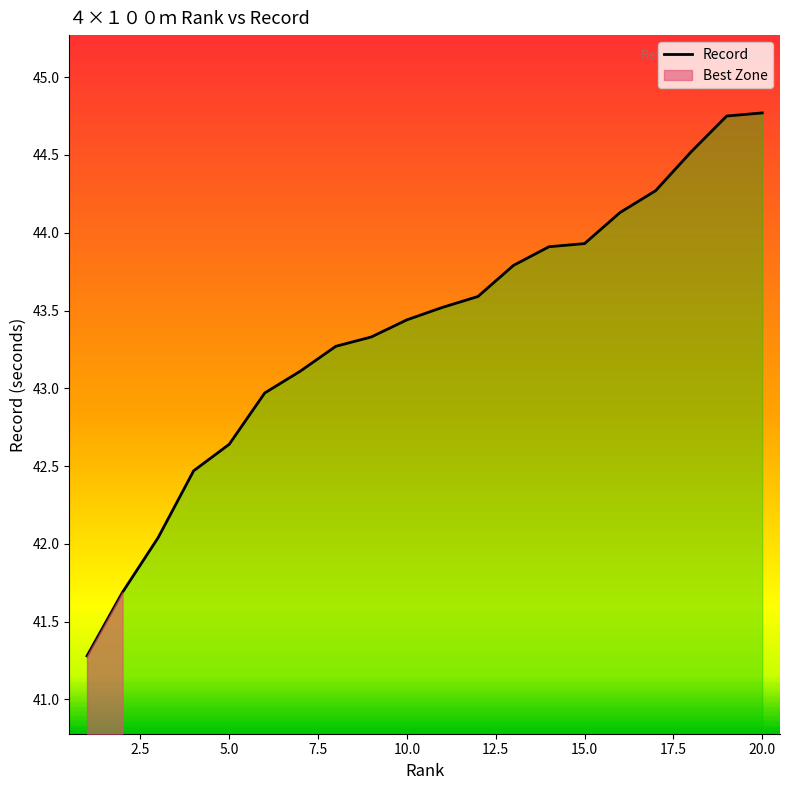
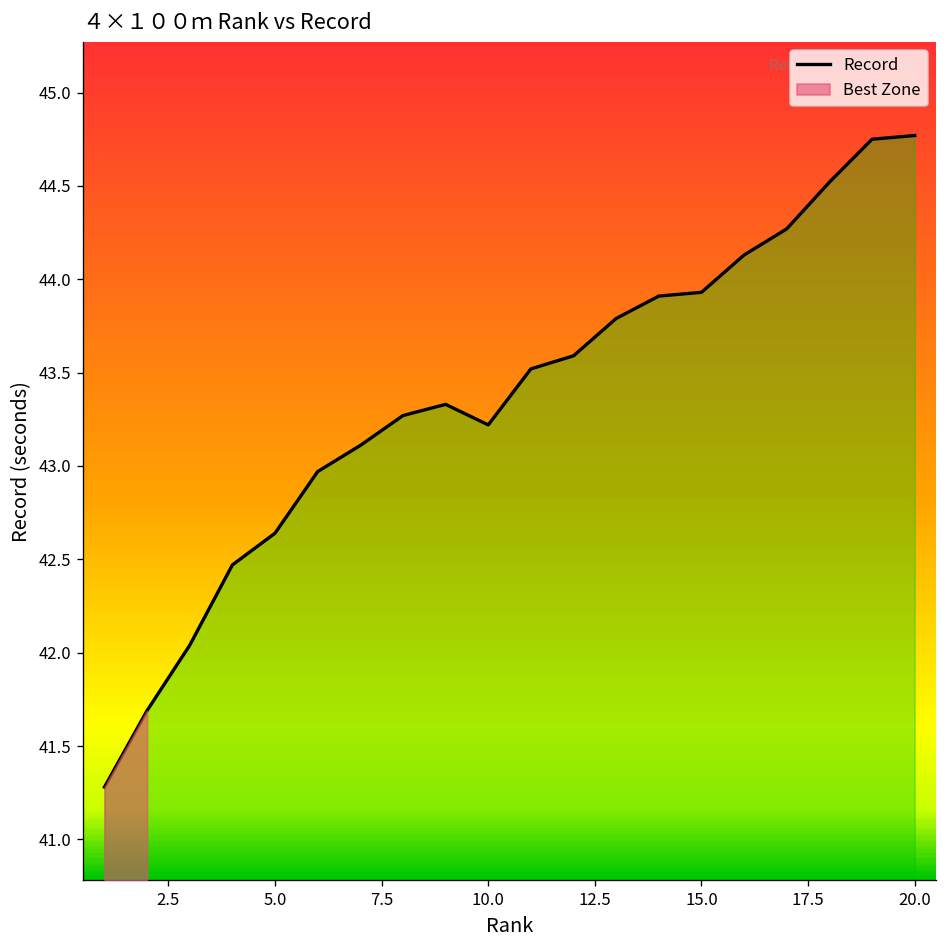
  {
    "Record": {
      "5.0": 42.64,
-     "10.0": 43.44,
+     "10.0": 43.22,
      "15.0": 43.93,
      "20.0": 44.77
    }
  }
